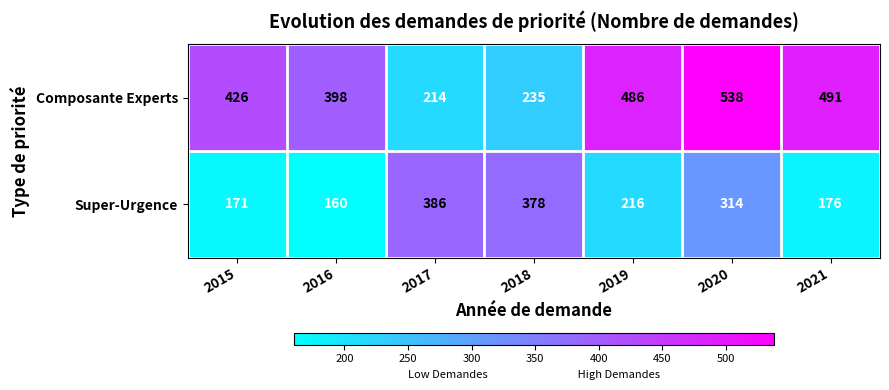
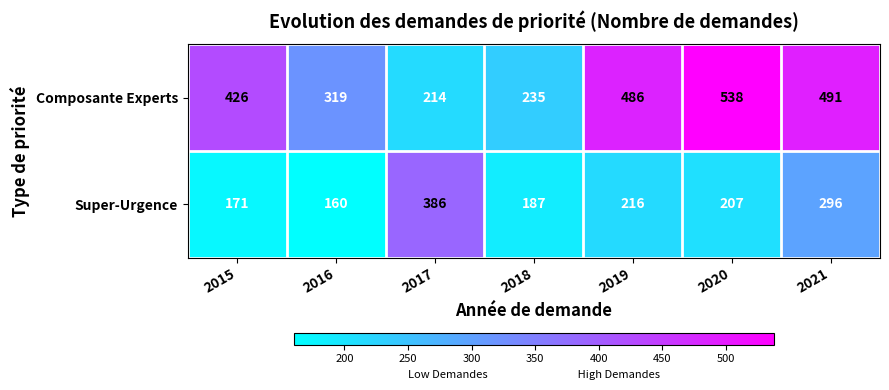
  {
    "Composante Experts": {
      "2015": 426,
-     "2016": 398,
+     "2016": 319,
      "2017": 214,
      "2018": 235,
      "2019": 486,
      "2020": 538,
      "2021": 491
    },
    "Super-Urgence": {
      "2015": 171,
      "2016": 160,
      "2017": 386,
-     "2018": 378,
+     "2018": 187,
      "2019": 216,
-     "2020": 314,
-     "2021": 176
+     "2020": 207,
+     "2021": 296
    }
  }
